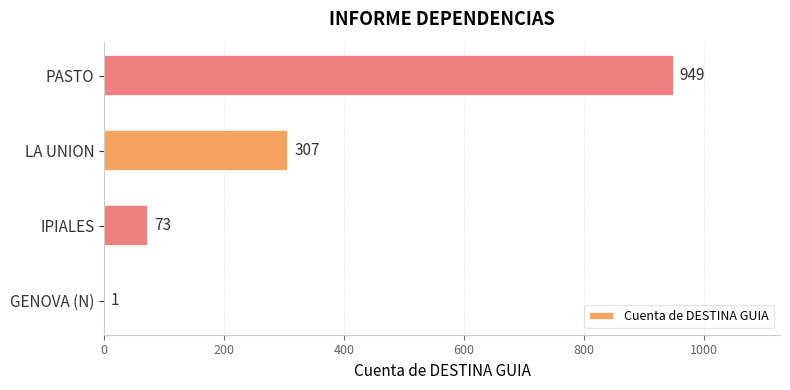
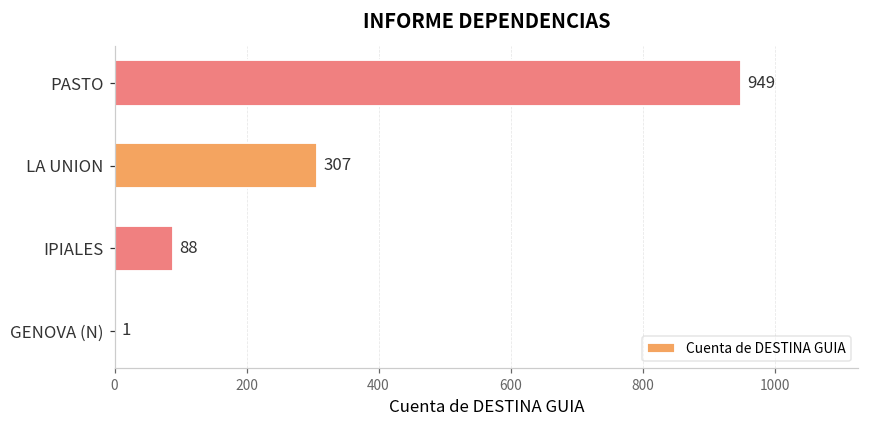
  {
    "PASTO": 949,
    "LA UNION": 307,
-   "IPIALES": 73,
+   "IPIALES": 88,
    "GENOVA (N)": 1
  }
